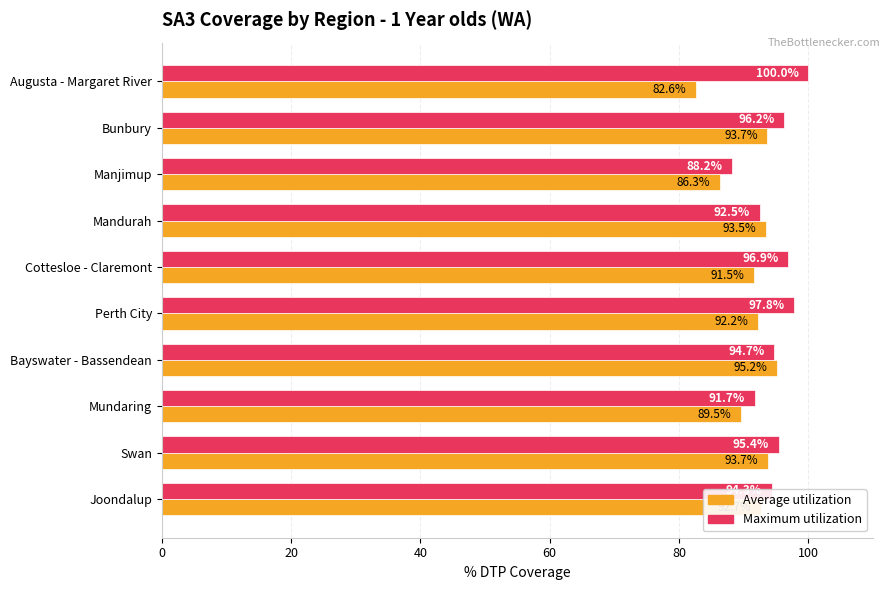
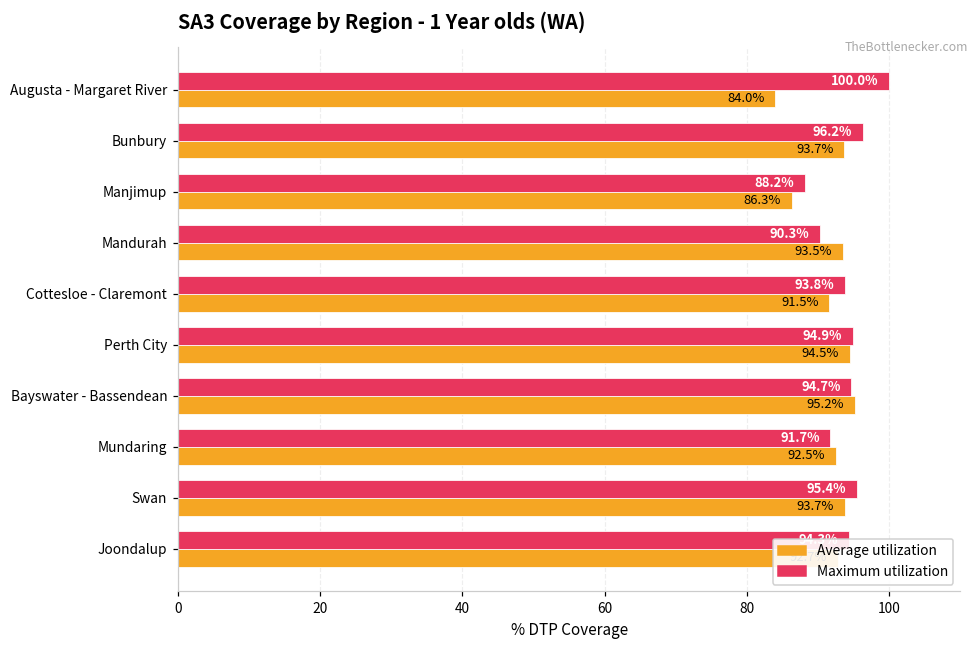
  {
    "Average utilization": {
-     "Augusta - Margaret River": "82.6%",
+     "Augusta - Margaret River": "84.0%",
      "Bunbury": "93.7%",
      "Manjimup": "86.3%",
      "Mandurah": "93.5%",
      "Cottesloe - Claremont": "91.5%",
-     "Perth City": "92.2%",
+     "Perth City": "94.5%",
      "Bayswater - Bassendean": "95.2%",
-     "Mundaring": "89.5%",
+     "Mundaring": "92.5%",
      "Swan": "93.7%"
    },
    "Maximum utilization": {
      "Augusta - Margaret River": "100.0%",
      "Bunbury": "96.2%",
      "Manjimup": "88.2%",
-     "Mandurah": "92.5%",
-     "Cottesloe - Claremont": "96.9%",
-     "Perth City": "97.8%",
+     "Mandurah": "90.3%",
+     "Cottesloe - Claremont": "93.8%",
+     "Perth City": "94.9%",
      "Bayswater - Bassendean": "94.7%",
      "Mundaring": "91.7%",
      "Swan": "95.4%"
    }
  }
